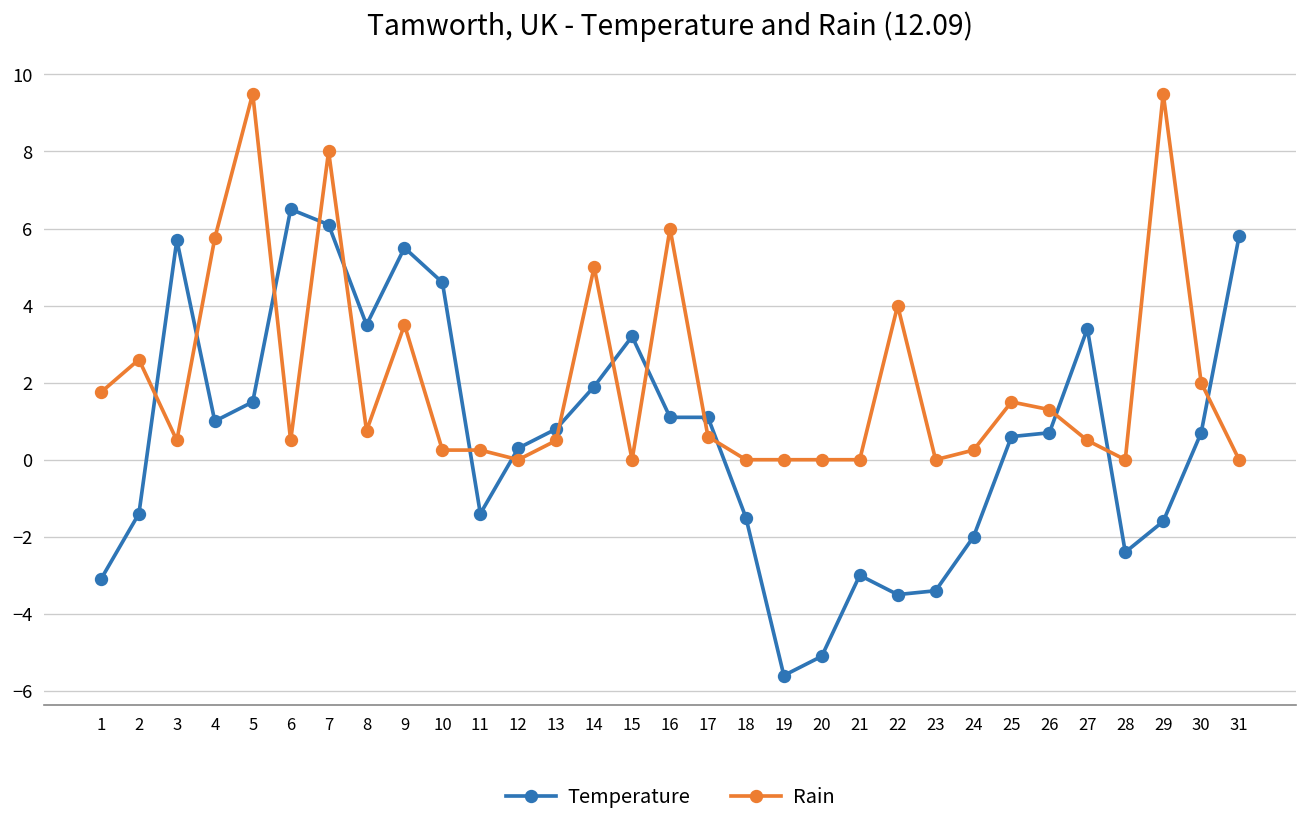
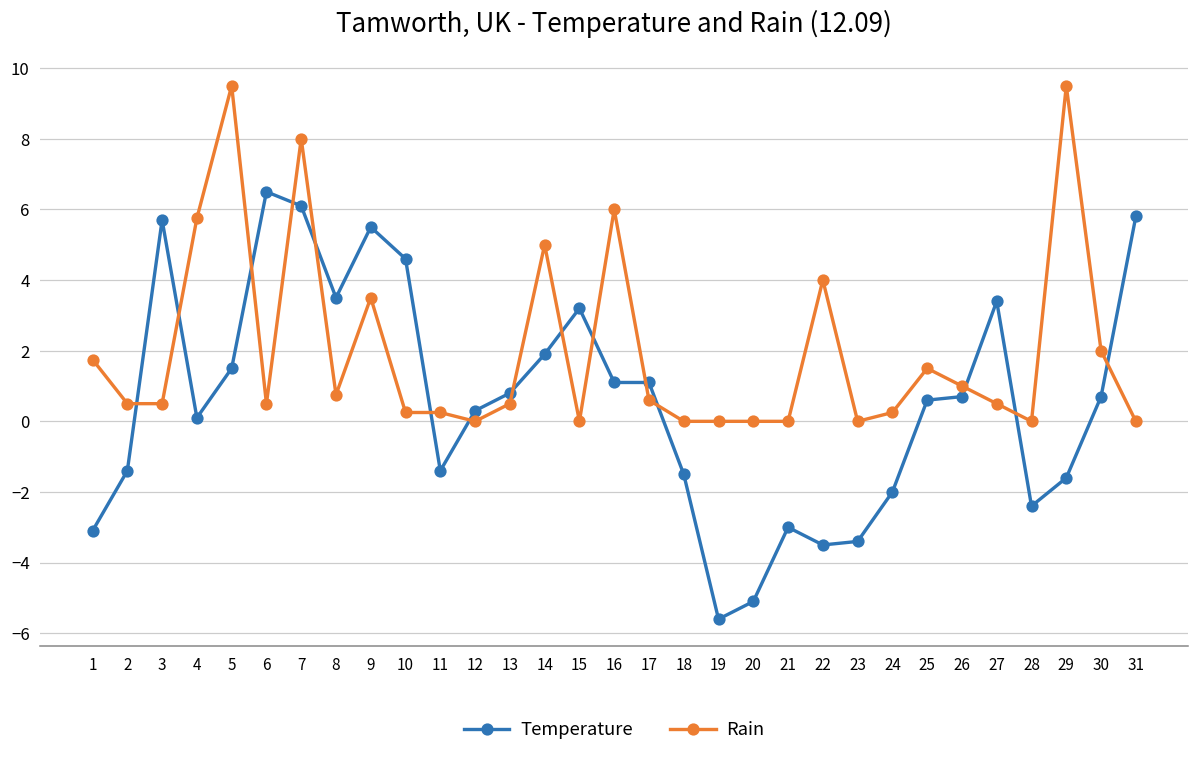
  {
    "Temperature": {
      "1": -3.1,
      "2": -1.4,
      "3": 5.7,
-     "4": 1.0,
+     "4": 0.1,
      "5": 1.5,
      "6": 6.5,
      "7": 6.1,
      "8": 3.5,
      "9": 5.5,
      "10": 4.6,
      "11": -1.4,
      "12": 0.3,
      "13": 0.8,
      "14": 1.9,
      "15": 3.2,
      "16": 1.1,
      "17": 1.1,
      "18": -1.5,
      "19": -5.6,
      "20": -5.1,
      "21": -3.0,
      "22": -3.5,
      "23": -3.4,
      "24": -2.0,
      "25": 0.6,
      "26": 0.7,
      "27": 3.4,
      "28": -2.4,
      "29": -1.6,
      "30": 0.7,
      "31": 5.8
    },
    "Rain": {
      "1": 1.8,
-     "2": 2.6,
+     "2": 0.5,
      "3": 0.5,
      "4": 5.8,
      "5": 9.5,
      "6": 0.5,
      "7": 8.0,
      "8": 0.8,
      "9": 3.5,
      "10": 0.3,
      "11": 0.3,
      "12": 0.0,
      "13": 0.5,
      "14": 5.0,
      "15": 0.0,
      "16": 6.0,
      "17": 0.6,
      "18": 0.0,
      "19": 0.0,
      "20": 0.0,
      "21": 0.0,
      "22": 4.0,
      "23": 0.0,
      "24": 0.3,
      "25": 1.5,
-     "26": 1.3,
+     "26": 1.0,
      "27": 0.5,
      "28": 0.0,
      "29": 9.5,
      "30": 2.0,
      "31": 0.0
    }
  }
